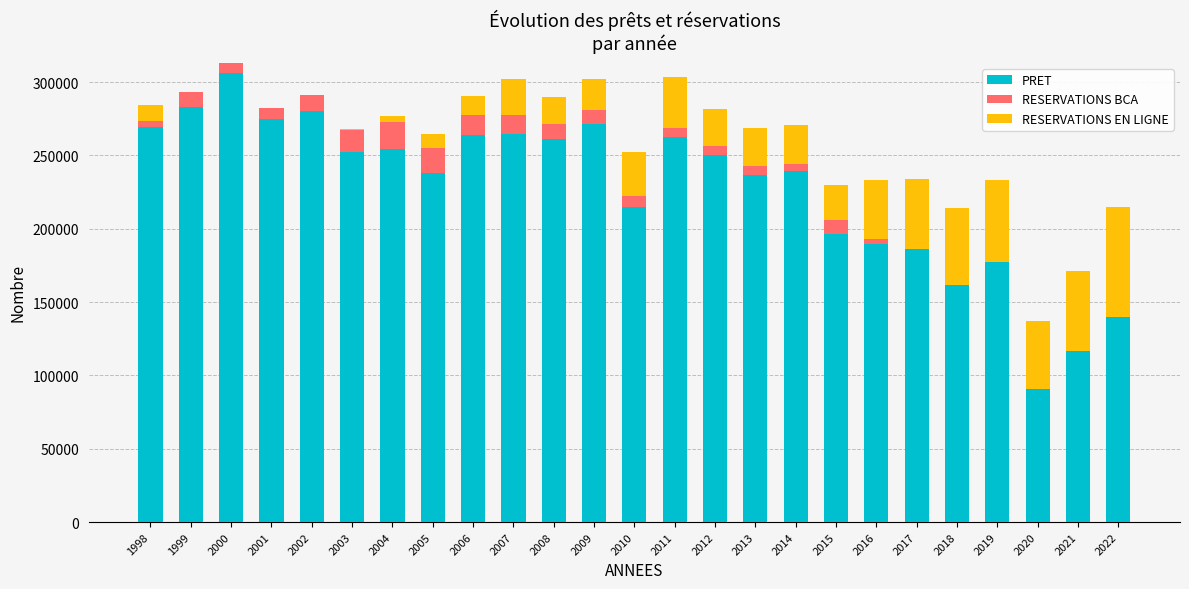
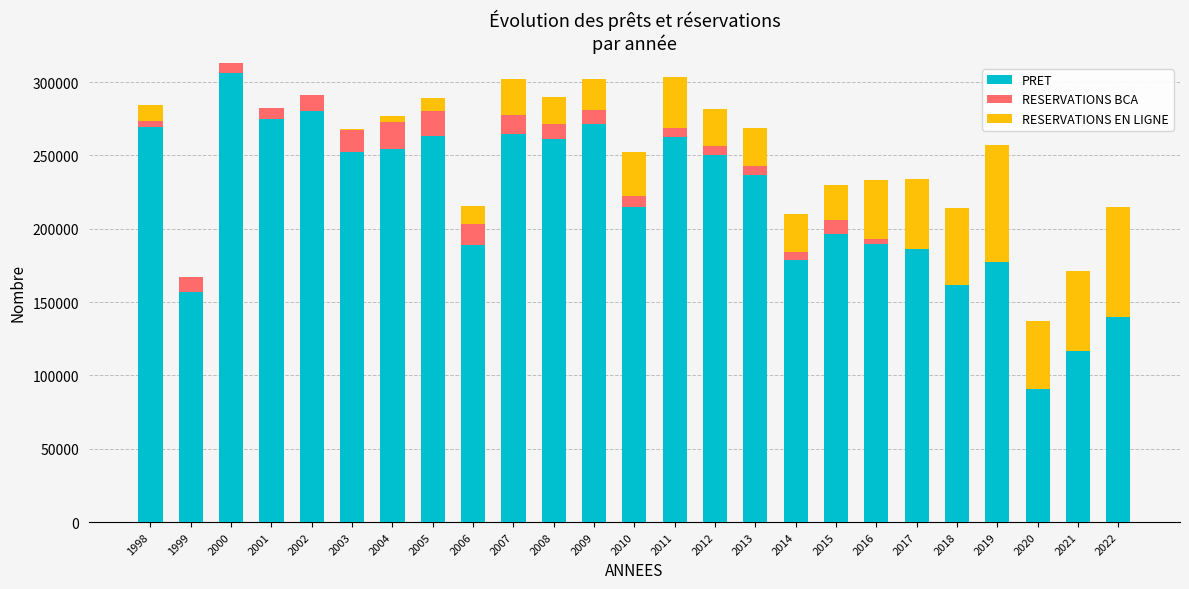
  {
    "PRET": {
      "1998": 270000,
-     "1999": 283000,
+     "1999": 157000,
      "2000": 306000,
      "2001": 275000,
      "2002": 281000,
      "2003": 252000,
      "2004": 255000,
-     "2005": 238000,
-     "2006": 264000,
+     "2005": 263000,
+     "2006": 189000,
      "2007": 265000,
      "2008": 261000,
      "2009": 271000,
      "2010": 215000,
      "2011": 263000,
      "2012": 250000,
      "2013": 237000,
-     "2014": 239000,
+     "2014": 179000,
      "2015": 197000,
      "2016": 190000,
      "2017": 186000,
      "2018": 162000,
      "2019": 177000,
      "2020": 91000,
      "2021": 117000,
      "2022": 140000
    },
    "RESERVATIONS BCA": {
      "1998": 4000,
      "1999": 10000,
      "2000": 7000,
      "2001": 7000,
      "2002": 11000,
      "2003": 15000,
      "2004": 18000,
      "2005": 17000,
      "2006": 14000,
      "2007": 13000,
      "2008": 11000,
      "2009": 10000,
      "2010": 8000,
      "2011": 6000,
      "2012": 6000,
      "2013": 6000,
      "2014": 5000,
      "2015": 9000,
      "2016": 3000,
      "2018": 0,
      "2019": 0,
      "2022": 0
    },
    "RESERVATIONS EN LIGNE": {
      "1998": 11000,
      "1999": 0,
      "2000": 0,
      "2001": 0,
      "2002": 0,
      "2004": 5000,
      "2005": 9000,
      "2006": 13000,
      "2007": 24000,
      "2008": 18000,
      "2009": 21000,
      "2010": 30000,
      "2011": 35000,
      "2012": 26000,
      "2013": 26000,
      "2014": 26000,
      "2015": 24000,
      "2016": 40000,
      "2017": 48000,
      "2018": 52000,
-     "2019": 56000,
+     "2019": 80000,
      "2020": 46000,
      "2021": 54000,
      "2022": 75000
    }
  }
